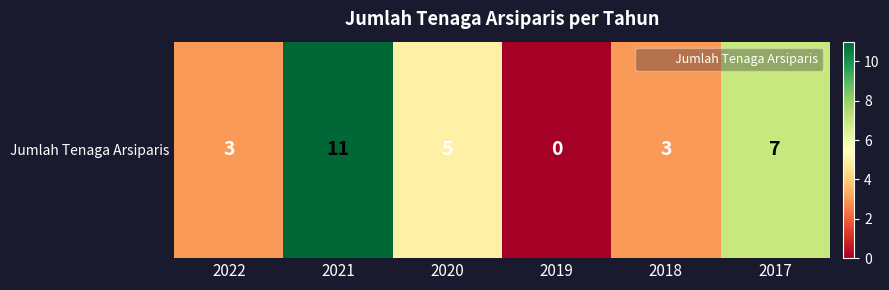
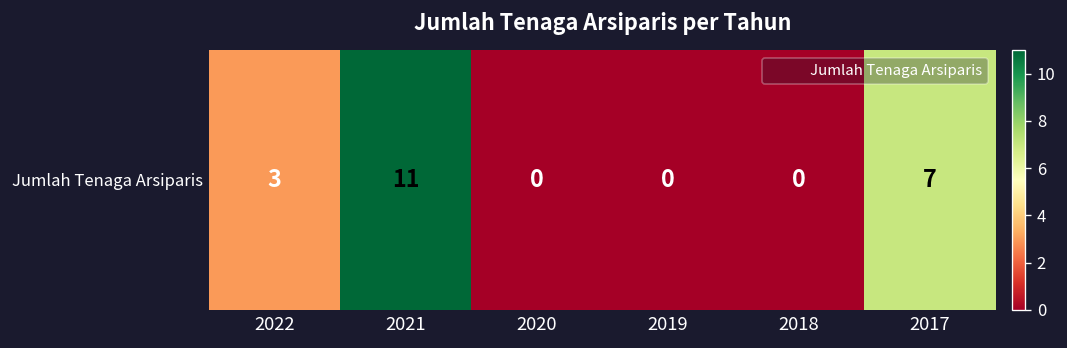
  {
    "Jumlah Tenaga Arsiparis": {
      "2022": 3,
      "2021": 11,
-     "2020": 5,
+     "2020": 0,
      "2019": 0,
-     "2018": 3,
+     "2018": 0,
      "2017": 7
    }
  }
